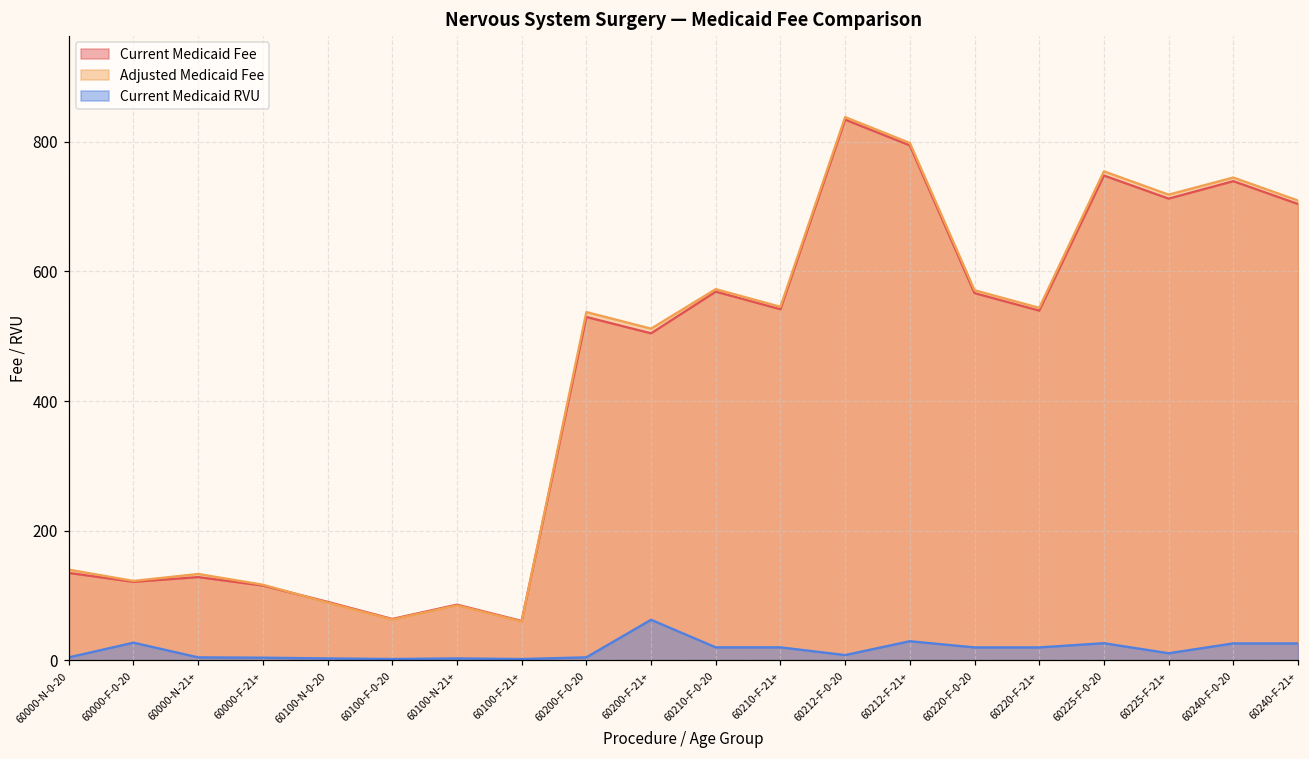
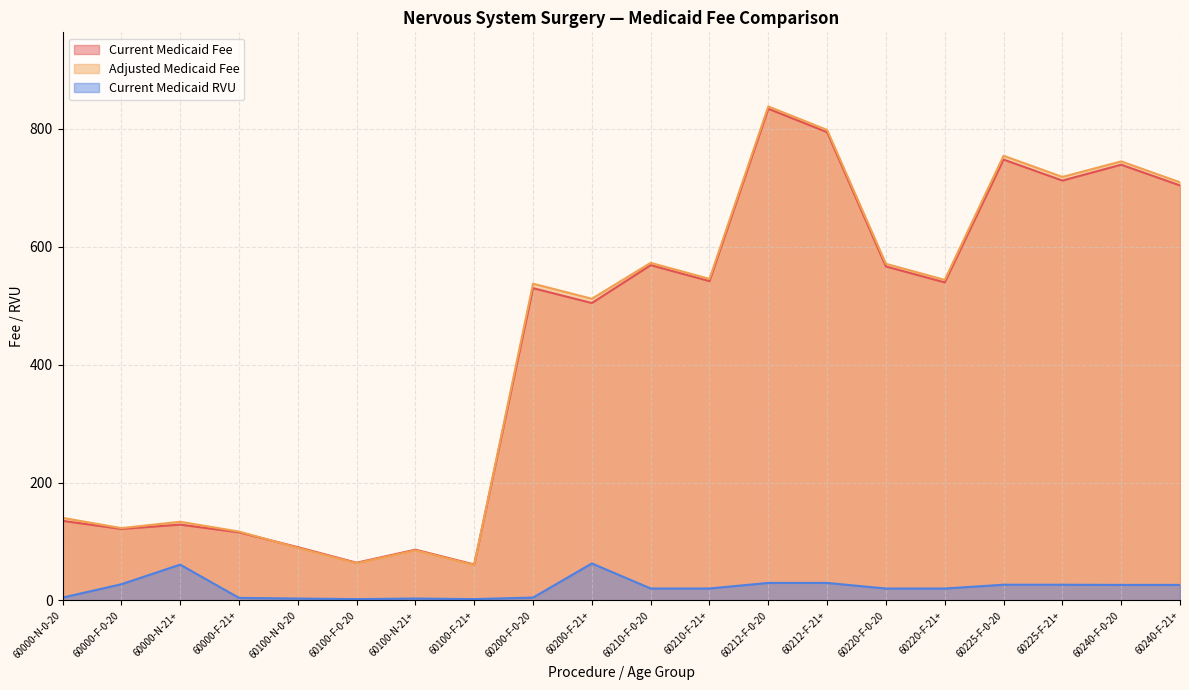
  {
    "Current Medicaid RVU": {
      "60000-N-0-20": 0,
      "60000-F-0-20": 30,
-     "60000-N-21+": 0,
+     "60000-N-21+": 60,
      "60000-F-21+": 0,
      "60100-N-0-20": 0,
      "60100-F-0-20": 0,
      "60100-N-21+": 0,
      "60100-F-21+": 0,
      "60200-F-0-20": 0,
      "60200-F-21+": 60,
      "60210-F-0-20": 20,
      "60210-F-21+": 20,
-     "60212-F-0-20": 10,
+     "60212-F-0-20": 30,
      "60212-F-21+": 30,
      "60220-F-0-20": 20,
      "60220-F-21+": 20,
      "60225-F-0-20": 30,
-     "60225-F-21+": 10,
+     "60225-F-21+": 30,
      "60240-F-0-20": 30,
      "60240-F-21+": 30
    }
  }
